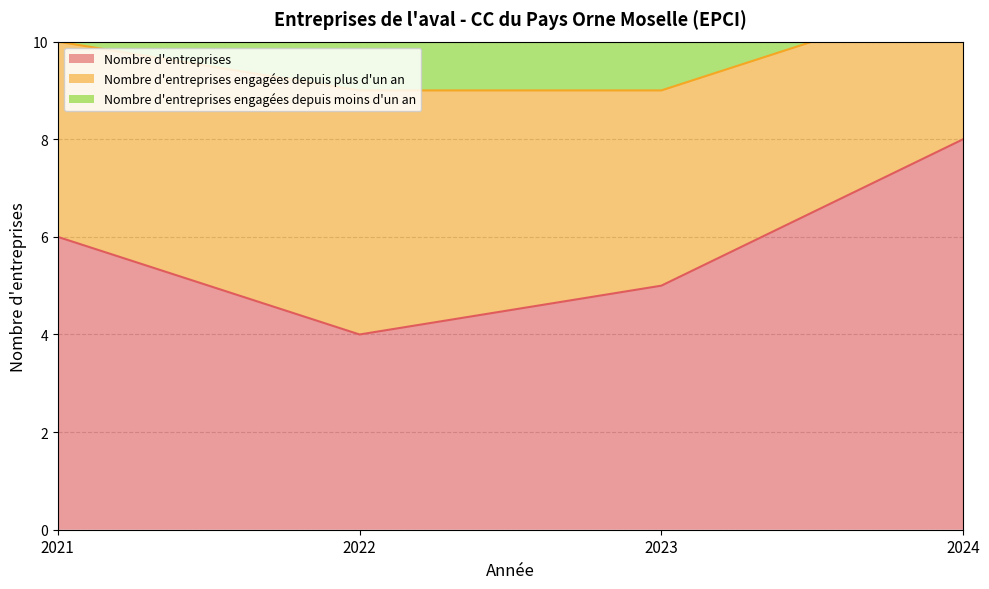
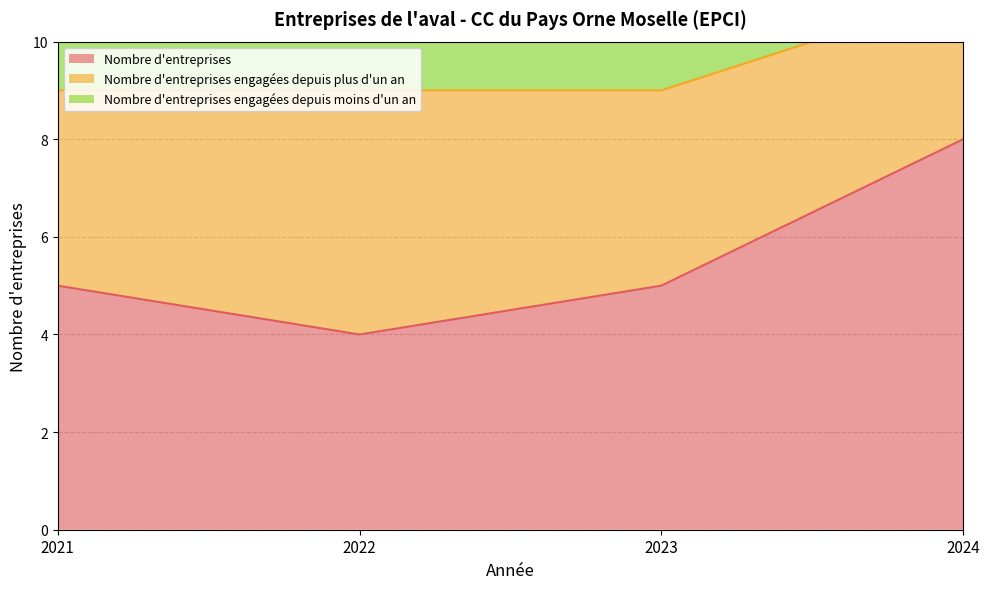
  {
    "Nombre d'entreprises": {
-     "2021": 6,
+     "2021": 5,
      "2022": 4,
      "2023": 5,
      "2024": 8
    },
    "Nombre d'entreprises engagées depuis plus d'un an": {
      "2021": 4,
      "2023": 4
    },
    "Nombre d'entreprises engagées depuis moins d'un an": {
      "2023": 1
    }
  }
